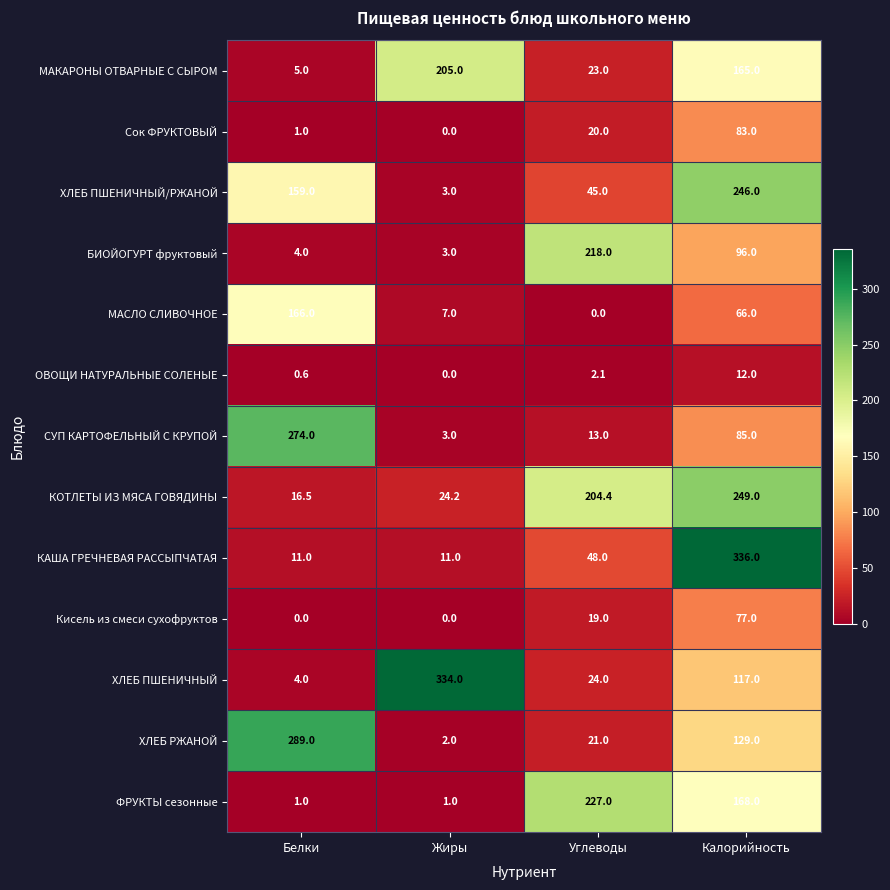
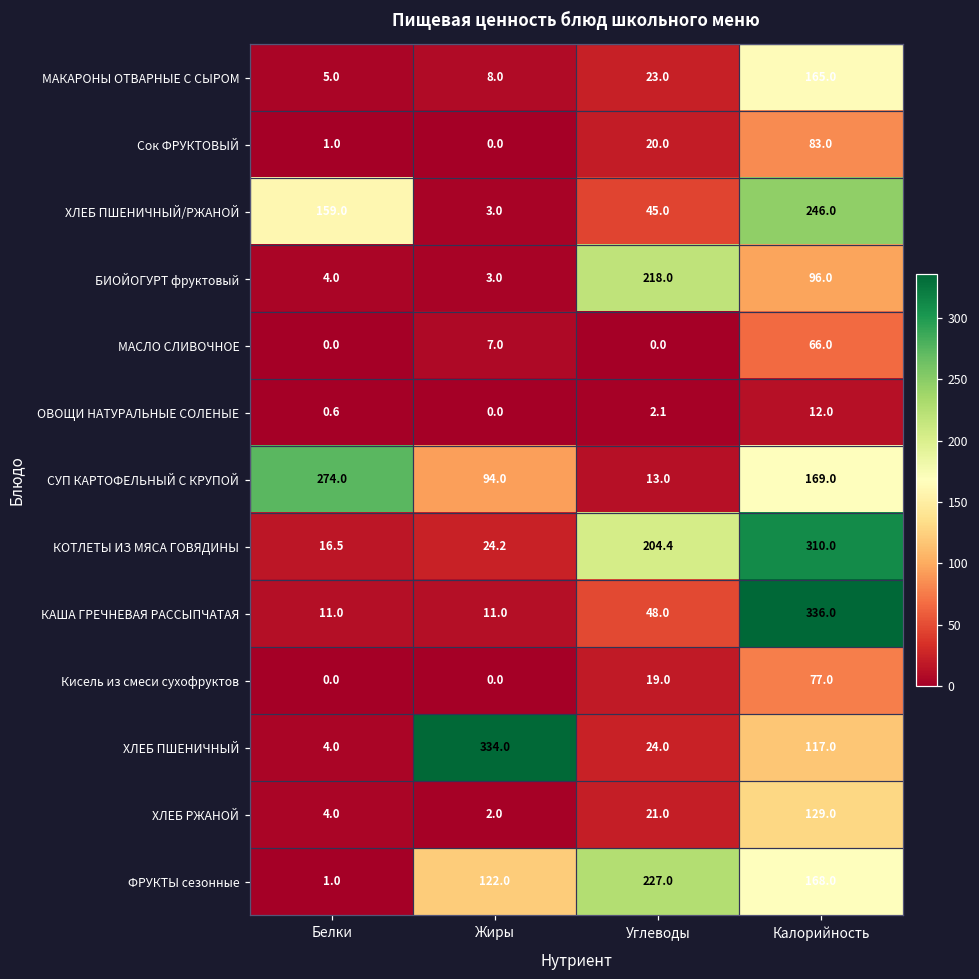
  {
    "МАКАРОНЫ ОТВАРНЫЕ С СЫРОМ": {
      "Белки": 5.0,
-     "Жиры": 205.0,
+     "Жиры": 8.0,
      "Углеводы": 23.0,
      "Калорийность": 165.0
    },
    "Сок ФРУКТОВЫЙ": {
      "Белки": 1.0,
      "Жиры": 0.0,
      "Углеводы": 20.0,
      "Калорийность": 83.0
    },
    "ХЛЕБ ПШЕНИЧНЫЙ/РЖАНОЙ": {
      "Белки": 159.0,
      "Жиры": 3.0,
      "Углеводы": 45.0,
      "Калорийность": 246.0
    },
    "БИОЙОГУРТ фруктовый": {
      "Белки": 4.0,
      "Жиры": 3.0,
      "Углеводы": 218.0,
      "Калорийность": 96.0
    },
    "МАСЛО СЛИВОЧНОЕ": {
-     "Белки": 166.0,
+     "Белки": 0.0,
      "Жиры": 7.0,
      "Углеводы": 0.0,
      "Калорийность": 66.0
    },
    "ОВОЩИ НАТУРАЛЬНЫЕ СОЛЕНЫЕ": {
      "Белки": 0.6,
      "Жиры": 0.0,
      "Углеводы": 2.1,
      "Калорийность": 12.0
    },
    "СУП КАРТОФЕЛЬНЫЙ С КРУПОЙ": {
      "Белки": 274.0,
-     "Жиры": 3.0,
+     "Жиры": 94.0,
      "Углеводы": 13.0,
-     "Калорийность": 85.0
+     "Калорийность": 169.0
    },
    "КОТЛЕТЫ ИЗ МЯСА ГОВЯДИНЫ": {
      "Белки": 16.5,
      "Жиры": 24.2,
      "Углеводы": 204.4,
-     "Калорийность": 249.0
+     "Калорийность": 310.0
    },
    "КАША ГРЕЧНЕВАЯ РАССЫПЧАТАЯ": {
      "Белки": 11.0,
      "Жиры": 11.0,
      "Углеводы": 48.0,
      "Калорийность": 336.0
    },
    "Кисель из смеси сухофруктов": {
      "Белки": 0.0,
      "Жиры": 0.0,
      "Углеводы": 19.0,
      "Калорийность": 77.0
    },
    "ХЛЕБ ПШЕНИЧНЫЙ": {
      "Белки": 4.0,
      "Жиры": 334.0,
      "Углеводы": 24.0,
      "Калорийность": 117.0
    },
    "ХЛЕБ РЖАНОЙ": {
-     "Белки": 289.0,
+     "Белки": 4.0,
      "Жиры": 2.0,
      "Углеводы": 21.0,
      "Калорийность": 129.0
    },
    "ФРУКТЫ сезонные": {
      "Белки": 1.0,
-     "Жиры": 1.0,
+     "Жиры": 122.0,
      "Углеводы": 227.0,
      "Калорийность": 168.0
    }
  }
